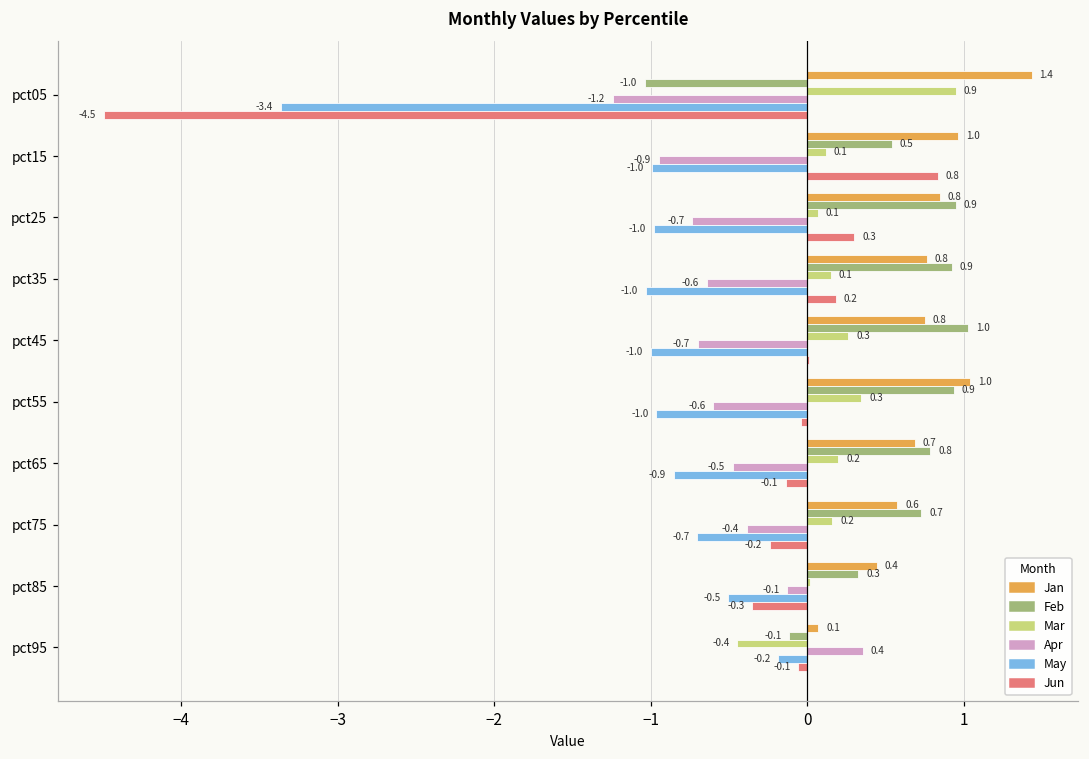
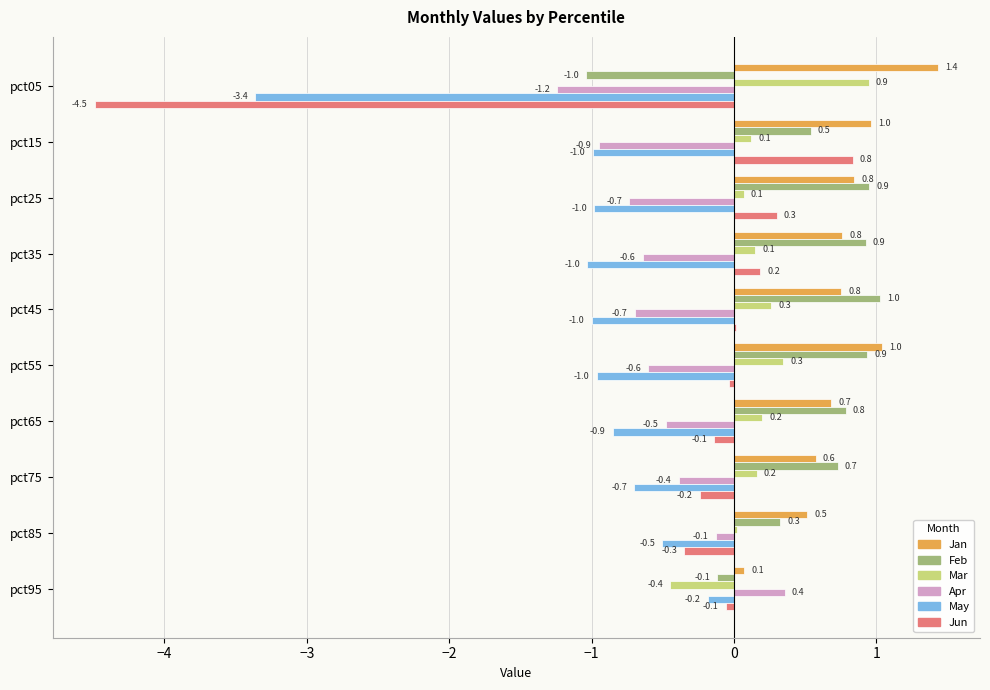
  {
    "Jan": {
      "pct05": 1.4,
      "pct15": 1.0,
      "pct25": 0.8,
      "pct35": 0.8,
      "pct45": 0.8,
      "pct55": 1.0,
      "pct65": 0.7,
      "pct75": 0.6,
-     "pct85": 0.4,
+     "pct85": 0.5,
      "pct95": 0.1
    },
    "Apr": {
      "pct05": -1.2,
      "pct15": -0.9,
      "pct25": -0.7,
      "pct35": -0.6,
      "pct45": -0.7,
      "pct55": -0.6,
      "pct65": -0.5,
      "pct75": -0.4,
      "pct85": -0.1,
      "pct95": 0.4
    },
    "May": {
      "pct05": -3.4,
      "pct15": -1.0,
      "pct25": -1.0,
      "pct35": -1.0,
      "pct45": -1.0,
      "pct55": -1.0,
      "pct65": -0.9,
      "pct75": -0.7,
      "pct85": -0.5,
      "pct95": -0.2
    },
    "Jun": {
      "pct05": -4.5,
      "pct15": 0.8,
      "pct25": 0.3,
      "pct35": 0.2,
      "pct65": -0.1,
      "pct75": -0.2,
      "pct85": -0.3,
      "pct95": -0.1
    }
  }
